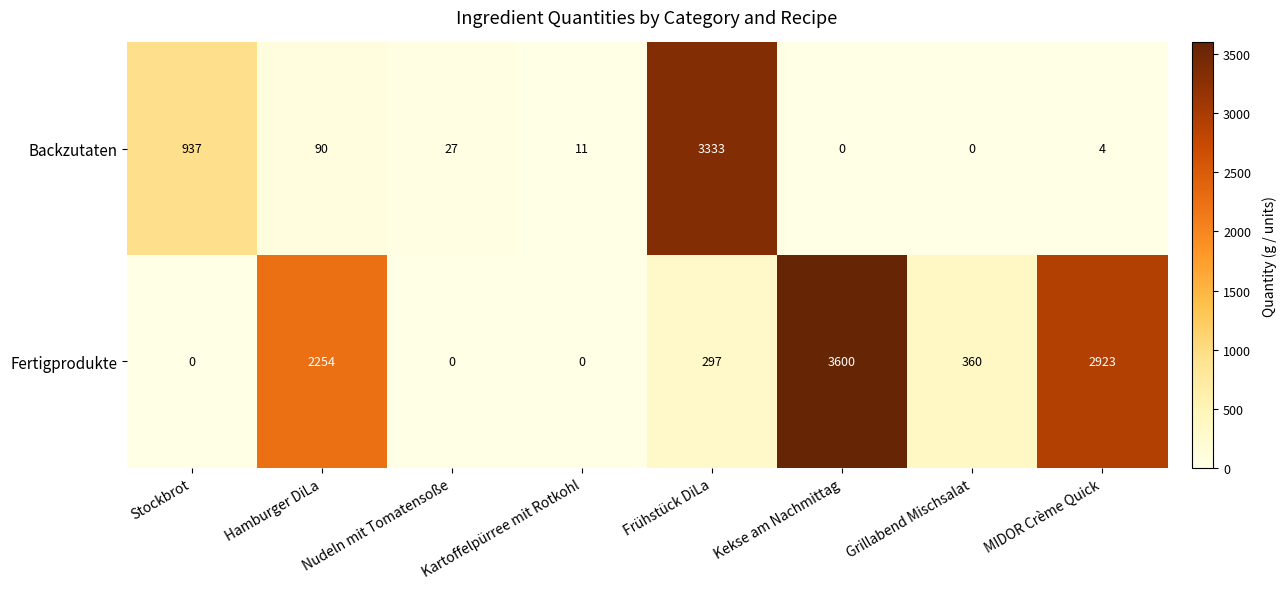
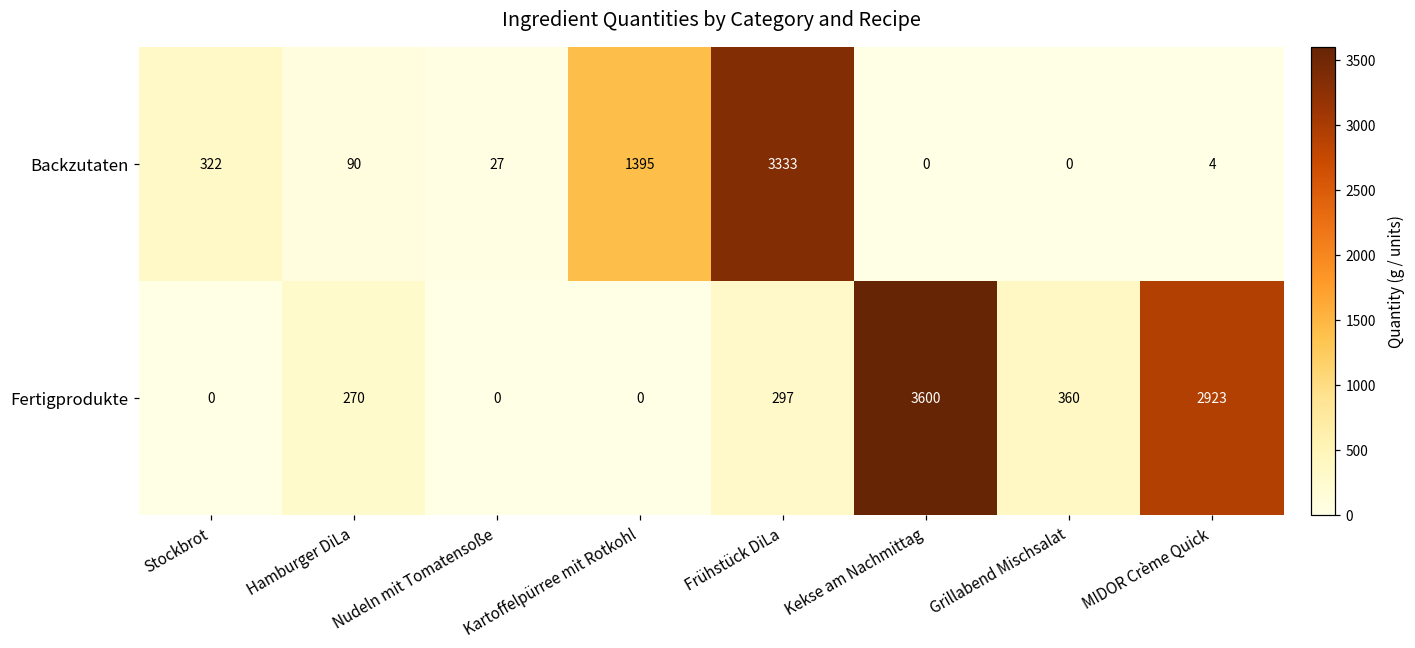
  {
    "Backzutaten": {
-     "Stockbrot": 937,
+     "Stockbrot": 322,
      "Hamburger DiLa": 90,
      "Nudeln mit Tomatensoße": 27,
-     "Kartoffelpürree mit Rotkohl": 11,
+     "Kartoffelpürree mit Rotkohl": 1395,
      "Frühstück DiLa": 3333,
      "Kekse am Nachmittag": 0,
      "Grillabend Mischsalat": 0,
      "MIDOR Crème Quick": 4
    },
    "Fertigprodukte": {
      "Stockbrot": 0,
-     "Hamburger DiLa": 2254,
+     "Hamburger DiLa": 270,
      "Nudeln mit Tomatensoße": 0,
      "Kartoffelpürree mit Rotkohl": 0,
      "Frühstück DiLa": 297,
      "Kekse am Nachmittag": 3600,
      "Grillabend Mischsalat": 360,
      "MIDOR Crème Quick": 2923
    }
  }
